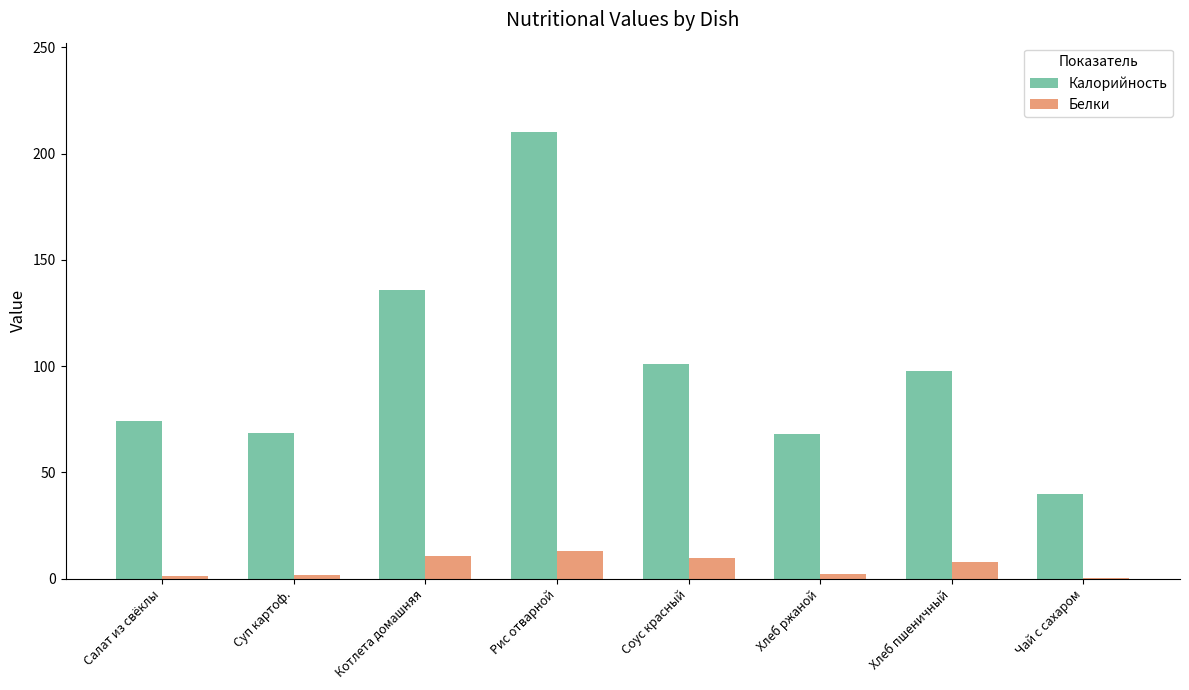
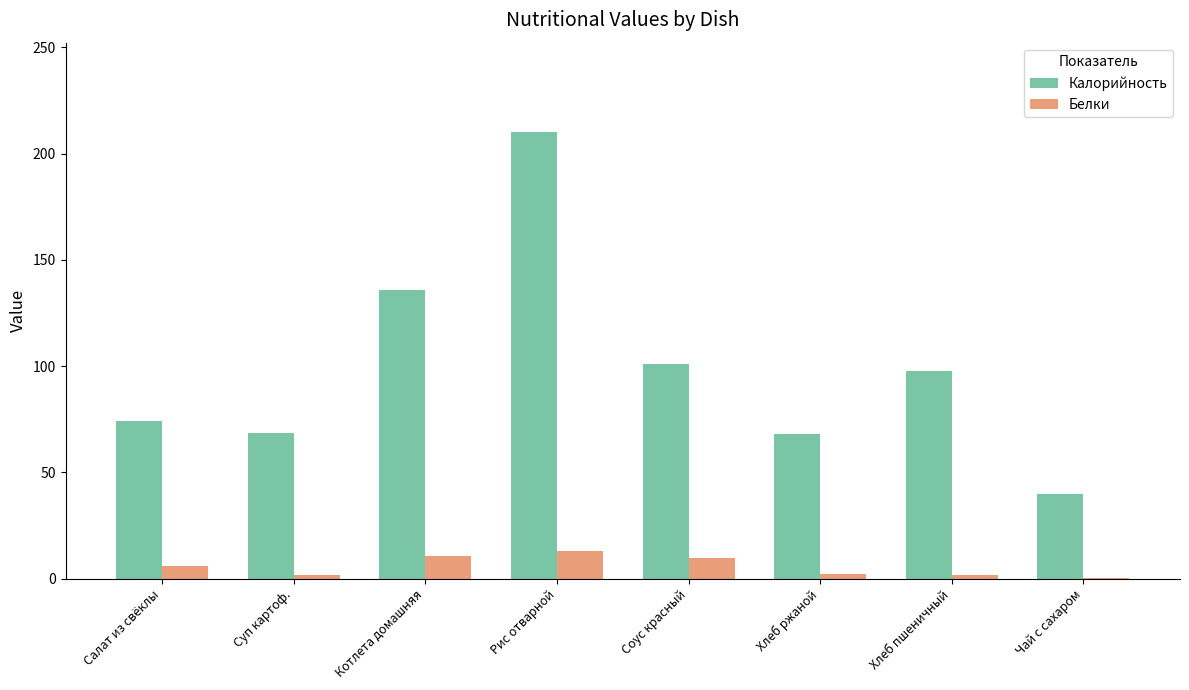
  {
    "Калорийность": {
      "Салат из свёклы": 74,
      "Суп картоф.": 69,
      "Котлета домашняя": 136,
      "Рис отварной": 210,
      "Соус красный": 101,
      "Хлеб ржаной": 68,
      "Хлеб пшеничный": 98,
      "Чай с сахаром": 40
    },
    "Белки": {
-     "Салат из свёклы": 1,
+     "Салат из свёклы": 6,
      "Суп картоф.": 2,
      "Котлета домашняя": 11,
      "Рис отварной": 13,
      "Соус красный": 10,
      "Хлеб ржаной": 2,
-     "Хлеб пшеничный": 8
+     "Хлеб пшеничный": 2
    }
  }
